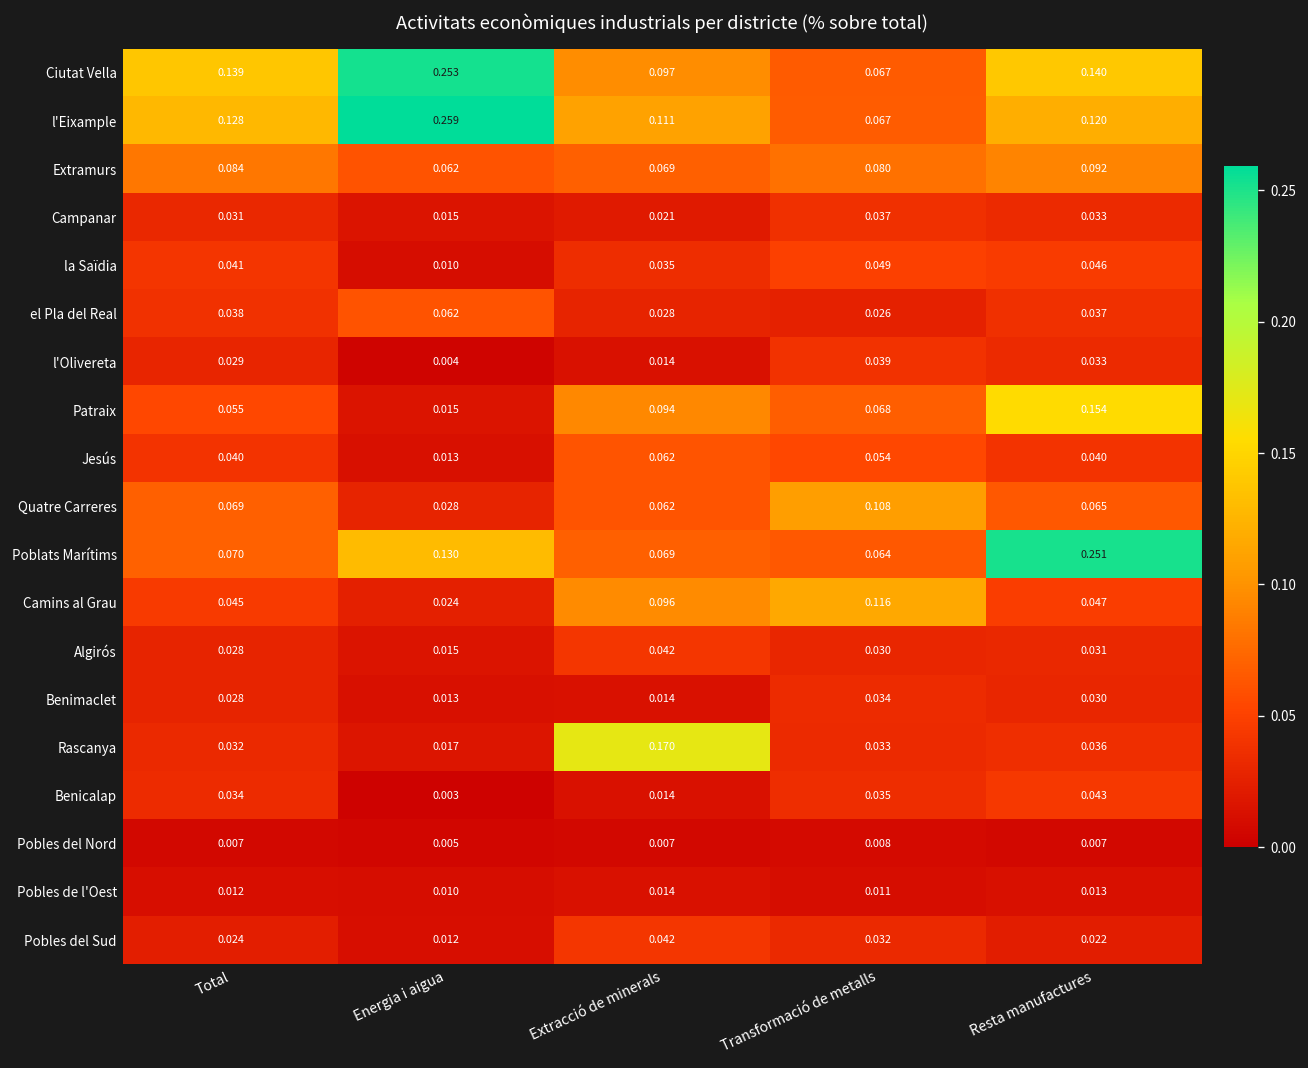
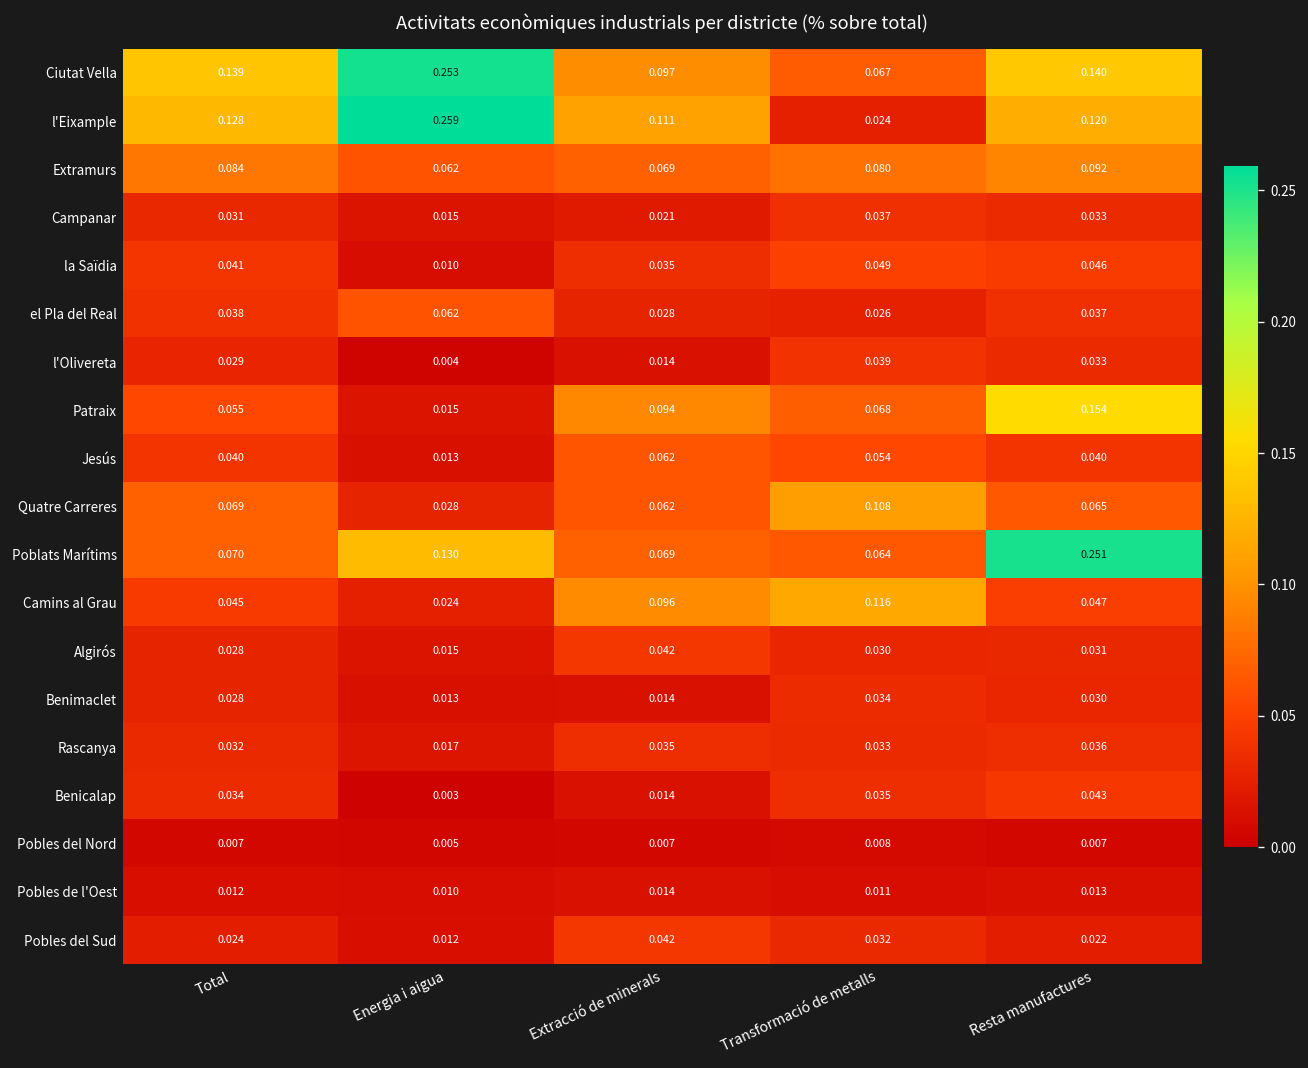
  {
    "Ciutat Vella": {
      "Total": 0.139,
      "Energia i aigua": 0.253,
      "Extracció de minerals": 0.097,
      "Transformació de metalls": 0.067,
      "Resta manufactures": 0.140
    },
    "l'Eixample": {
      "Total": 0.128,
      "Energia i aigua": 0.259,
      "Extracció de minerals": 0.111,
-     "Transformació de metalls": 0.067,
+     "Transformació de metalls": 0.024,
      "Resta manufactures": 0.120
    },
    "Extramurs": {
      "Total": 0.084,
      "Energia i aigua": 0.062,
      "Extracció de minerals": 0.069,
      "Transformació de metalls": 0.080,
      "Resta manufactures": 0.092
    },
    "Campanar": {
      "Total": 0.031,
      "Energia i aigua": 0.015,
      "Extracció de minerals": 0.021,
      "Transformació de metalls": 0.037,
      "Resta manufactures": 0.033
    },
    "la Saïdia": {
      "Total": 0.041,
      "Energia i aigua": 0.010,
      "Extracció de minerals": 0.035,
      "Transformació de metalls": 0.049,
      "Resta manufactures": 0.046
    },
    "el Pla del Real": {
      "Total": 0.038,
      "Energia i aigua": 0.062,
      "Extracció de minerals": 0.028,
      "Transformació de metalls": 0.026,
      "Resta manufactures": 0.037
    },
    "l'Olivereta": {
      "Total": 0.029,
      "Energia i aigua": 0.004,
      "Extracció de minerals": 0.014,
      "Transformació de metalls": 0.039,
      "Resta manufactures": 0.033
    },
    "Patraix": {
      "Total": 0.055,
      "Energia i aigua": 0.015,
      "Extracció de minerals": 0.094,
      "Transformació de metalls": 0.068,
      "Resta manufactures": 0.154
    },
    "Jesús": {
      "Total": 0.040,
      "Energia i aigua": 0.013,
      "Extracció de minerals": 0.062,
      "Transformació de metalls": 0.054,
      "Resta manufactures": 0.040
    },
    "Quatre Carreres": {
      "Total": 0.069,
      "Energia i aigua": 0.028,
      "Extracció de minerals": 0.062,
      "Transformació de metalls": 0.108,
      "Resta manufactures": 0.065
    },
    "Poblats Marítims": {
      "Total": 0.070,
      "Energia i aigua": 0.130,
      "Extracció de minerals": 0.069,
      "Transformació de metalls": 0.064,
      "Resta manufactures": 0.251
    },
    "Camins al Grau": {
      "Total": 0.045,
      "Energia i aigua": 0.024,
      "Extracció de minerals": 0.096,
      "Transformació de metalls": 0.116,
      "Resta manufactures": 0.047
    },
    "Algirós": {
      "Total": 0.028,
      "Energia i aigua": 0.015,
      "Extracció de minerals": 0.042,
      "Transformació de metalls": 0.030,
      "Resta manufactures": 0.031
    },
    "Benimaclet": {
      "Total": 0.028,
      "Energia i aigua": 0.013,
      "Extracció de minerals": 0.014,
      "Transformació de metalls": 0.034,
      "Resta manufactures": 0.030
    },
    "Rascanya": {
      "Total": 0.032,
      "Energia i aigua": 0.017,
-     "Extracció de minerals": 0.170,
+     "Extracció de minerals": 0.035,
      "Transformació de metalls": 0.033,
      "Resta manufactures": 0.036
    },
    "Benicalap": {
      "Total": 0.034,
      "Energia i aigua": 0.003,
      "Extracció de minerals": 0.014,
      "Transformació de metalls": 0.035,
      "Resta manufactures": 0.043
    },
    "Pobles del Nord": {
      "Total": 0.007,
      "Energia i aigua": 0.005,
      "Extracció de minerals": 0.007,
      "Transformació de metalls": 0.008,
      "Resta manufactures": 0.007
    },
    "Pobles de l'Oest": {
      "Total": 0.012,
      "Energia i aigua": 0.010,
      "Extracció de minerals": 0.014,
      "Transformació de metalls": 0.011,
      "Resta manufactures": 0.013
    },
    "Pobles del Sud": {
      "Total": 0.024,
      "Energia i aigua": 0.012,
      "Extracció de minerals": 0.042,
      "Transformació de metalls": 0.032,
      "Resta manufactures": 0.022
    }
  }
